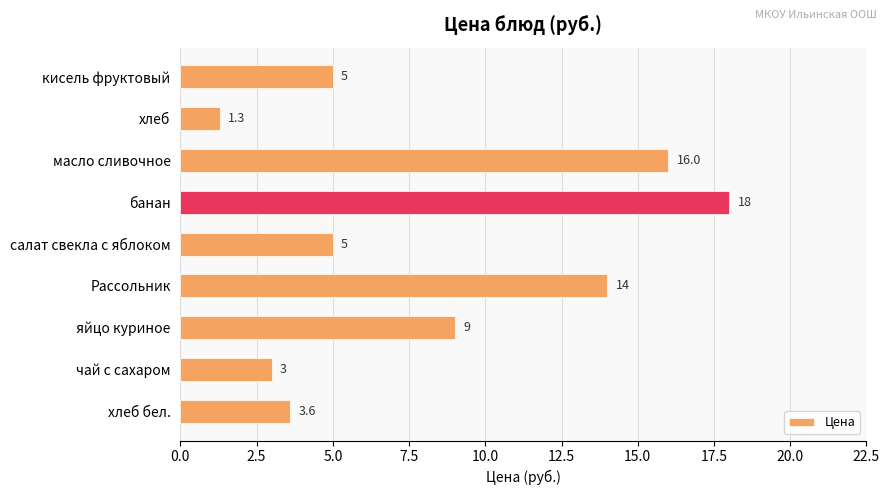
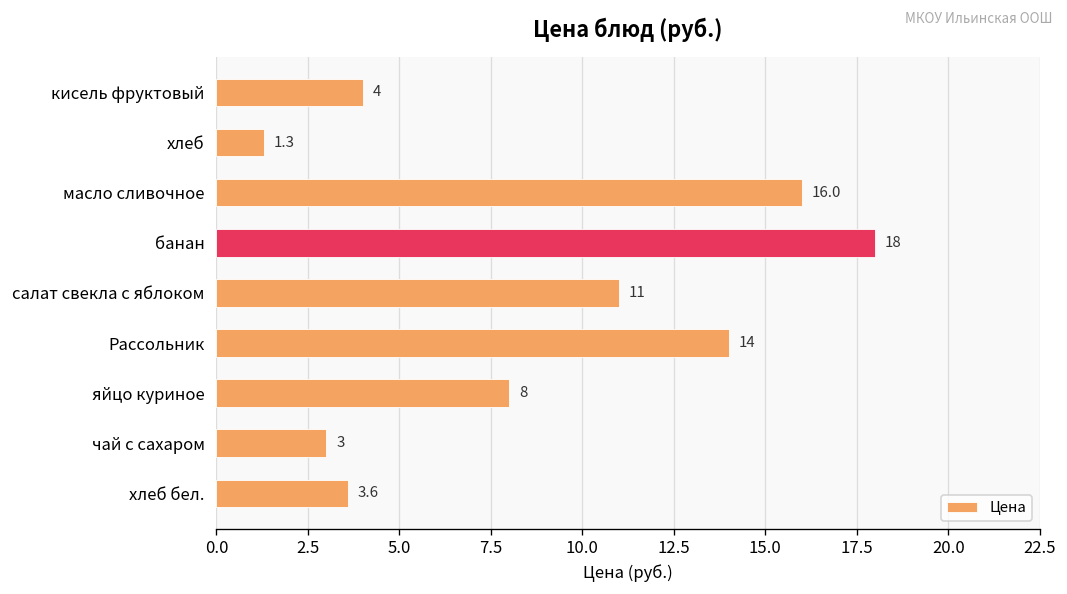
  {
-   "кисель фруктовый": 5,
+   "кисель фруктовый": 4,
    "хлеб": 1.3,
    "масло сливочное": 16.0,
    "банан": 18,
-   "салат свекла с яблоком": 5,
+   "салат свекла с яблоком": 11,
    "Рассольник": 14,
-   "яйцо куриное": 9,
+   "яйцо куриное": 8,
    "чай с сахаром": 3,
    "хлеб бел.": 3.6
  }
